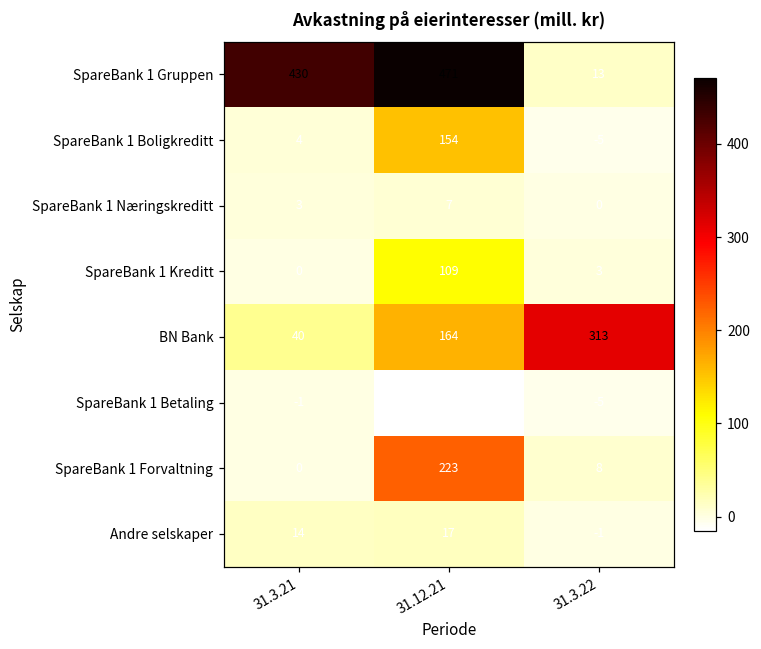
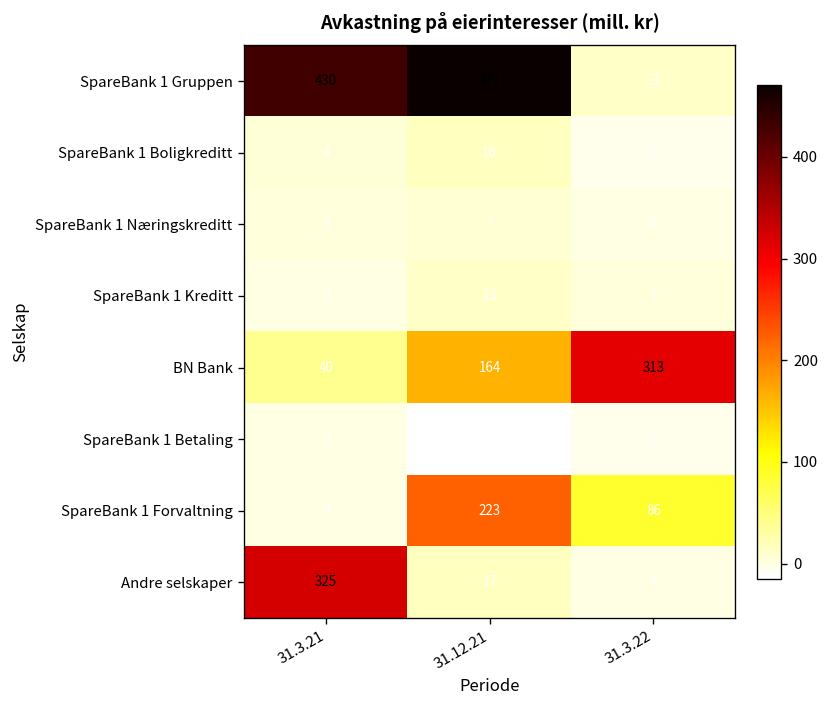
  {
    "SpareBank 1 Gruppen": {
      "31.3.21": 430,
      "31.3.22": 13
    },
    "SpareBank 1 Boligkreditt": {
-     "31.12.21": 154
+     "31.12.21": 16
    },
    "SpareBank 1 Kreditt": {
-     "31.12.21": 109
+     "31.12.21": 13
    },
    "BN Bank": {
      "31.3.21": 40,
      "31.12.21": 164,
      "31.3.22": 313
    },
    "SpareBank 1 Forvaltning": {
      "31.12.21": 223,
-     "31.3.22": 8
+     "31.3.22": 86
    },
    "Andre selskaper": {
-     "31.3.21": 14,
+     "31.3.21": 325,
      "31.12.21": 17
    }
  }
